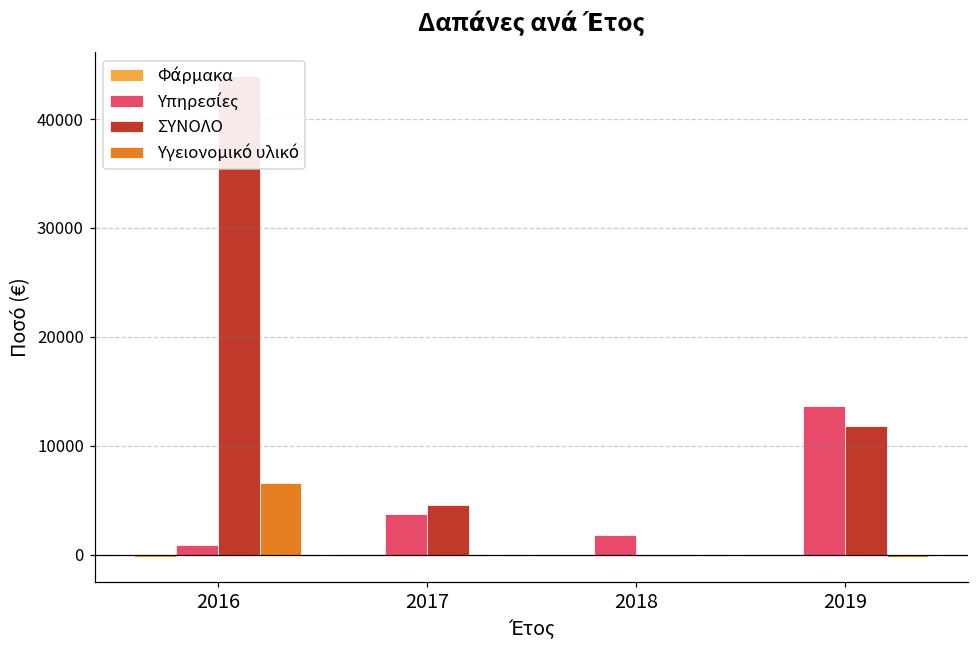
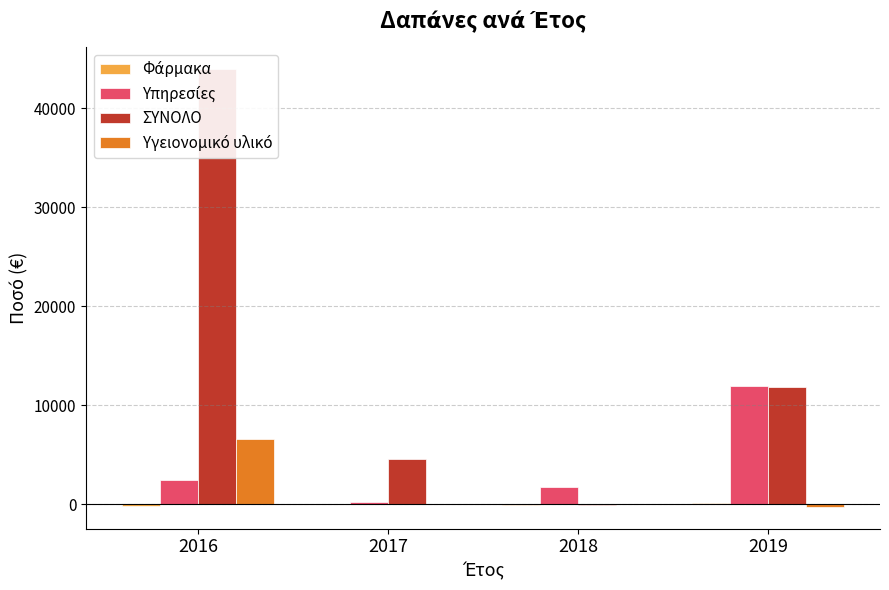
  {
    "Υπηρεσίες": {
-     "2016": 1000,
-     "2017": 4000,
+     "2016": 2000,
+     "2017": 0,
      "2018": 2000,
-     "2019": 14000
+     "2019": 12000
    },
    "ΣΥΝΟΛΟ": {
      "2017": 5000,
      "2019": 12000
    }
  }
